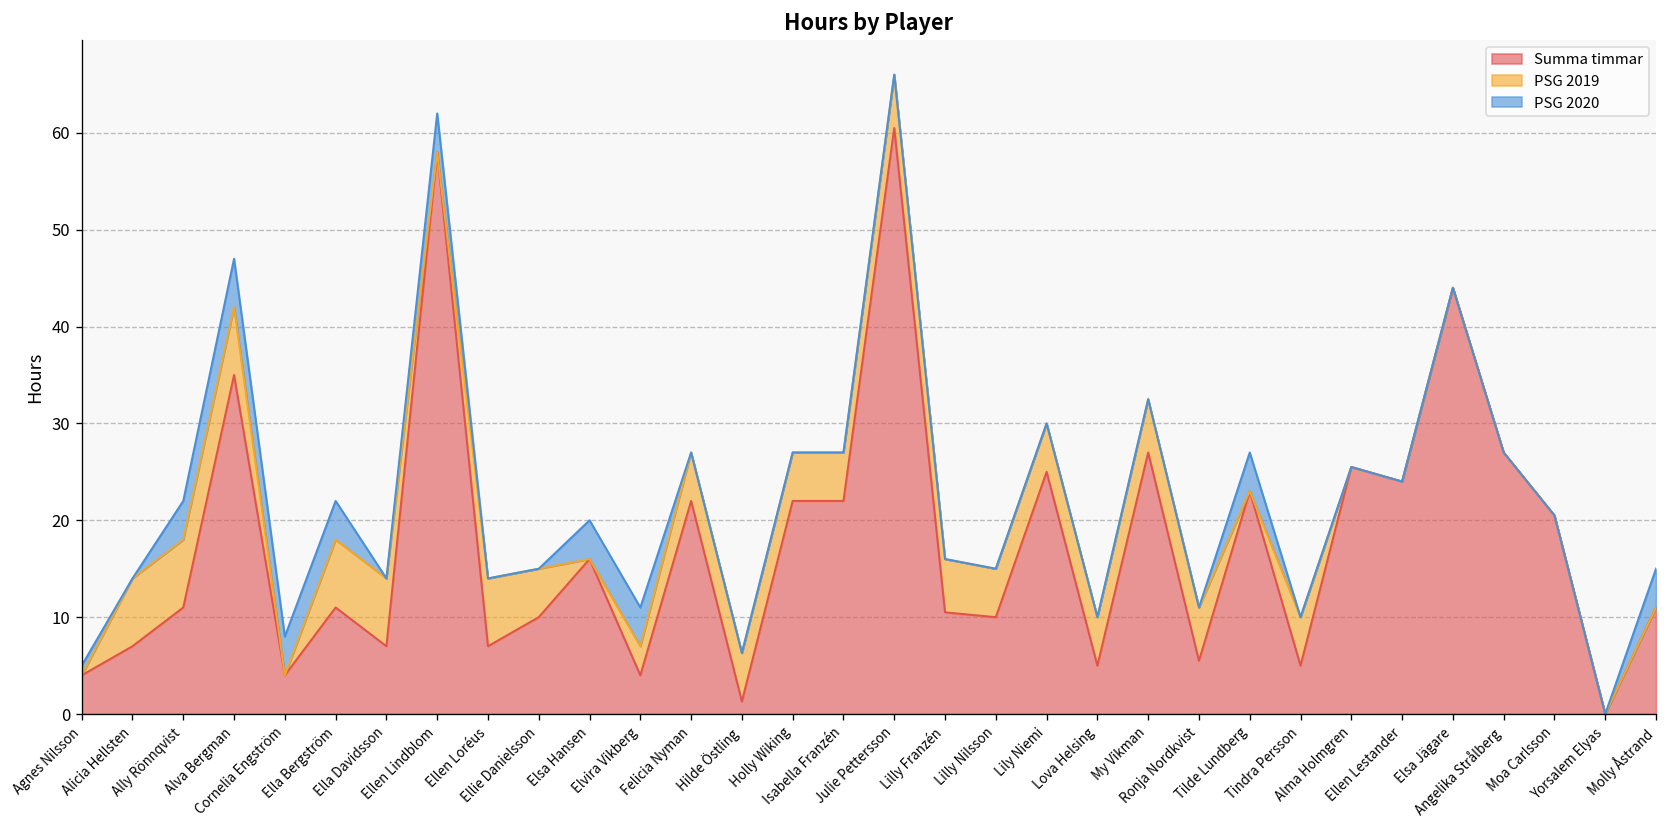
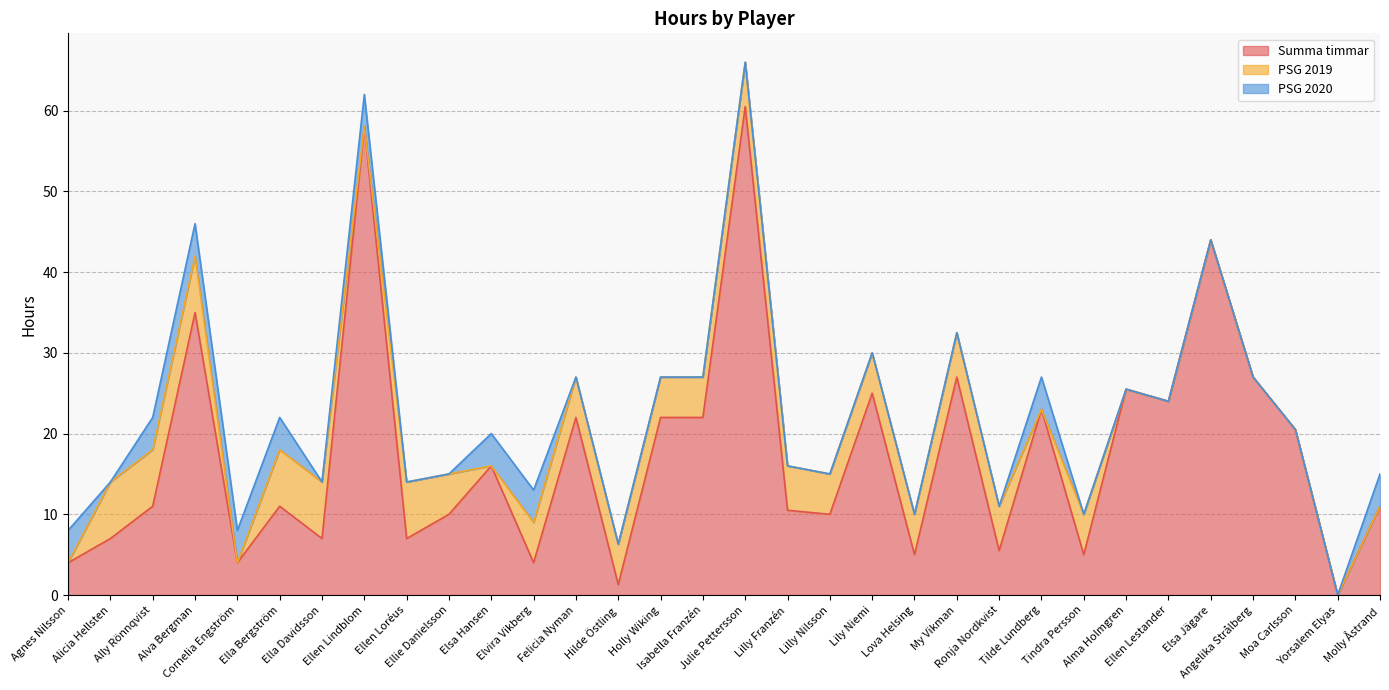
  {
    "Summa timmar": {
      "Alicia Hellsten": 7,
      "Ally Rönnqvist": 11,
      "Alva Bergman": 35,
      "Ella Bergström": 11,
      "Ella Davidsson": 7,
      "Ellen Loréus": 7,
      "Ellie Danielsson": 10,
      "Elvira Vikberg": 4,
      "Felicia Nyman": 22,
      "Hilde Östling": 1,
      "Holly Wiking": 22,
      "Isabella Franzén": 22,
      "Julie Pettersson": 61,
      "Lilly Franzén": 11,
      "Lilly Nilsson": 10,
      "Lily Niemi": 25,
      "Lova Helsing": 5,
      "My Vikman": 27,
      "Ronja Nordkvist": 6,
      "Tindra Persson": 5
    },
    "PSG 2019": {
      "Ally Rönnqvist": 7,
      "Alva Bergman": 7,
      "Ella Bergström": 7,
-     "Elvira Vikberg": 3
+     "Elvira Vikberg": 5
    },
    "PSG 2020": {
-     "Agnes Nilsson": 1,
+     "Agnes Nilsson": 4,
      "Ally Rönnqvist": 4,
-     "Alva Bergman": 5,
+     "Alva Bergman": 4,
      "Cornelia Engström": 4,
      "Ella Bergström": 4,
      "Ellen Lindblom": 4,
      "Elsa Hansen": 4,
      "Elvira Vikberg": 4,
      "Tilde Lundberg": 4,
      "Molly Åstrand": 4
    }
  }
